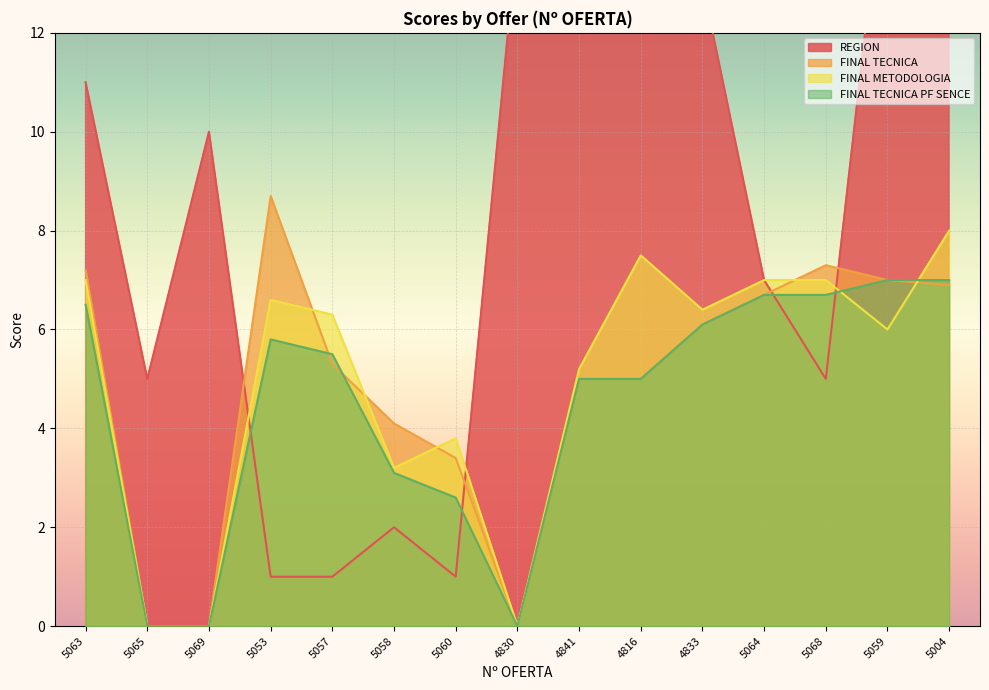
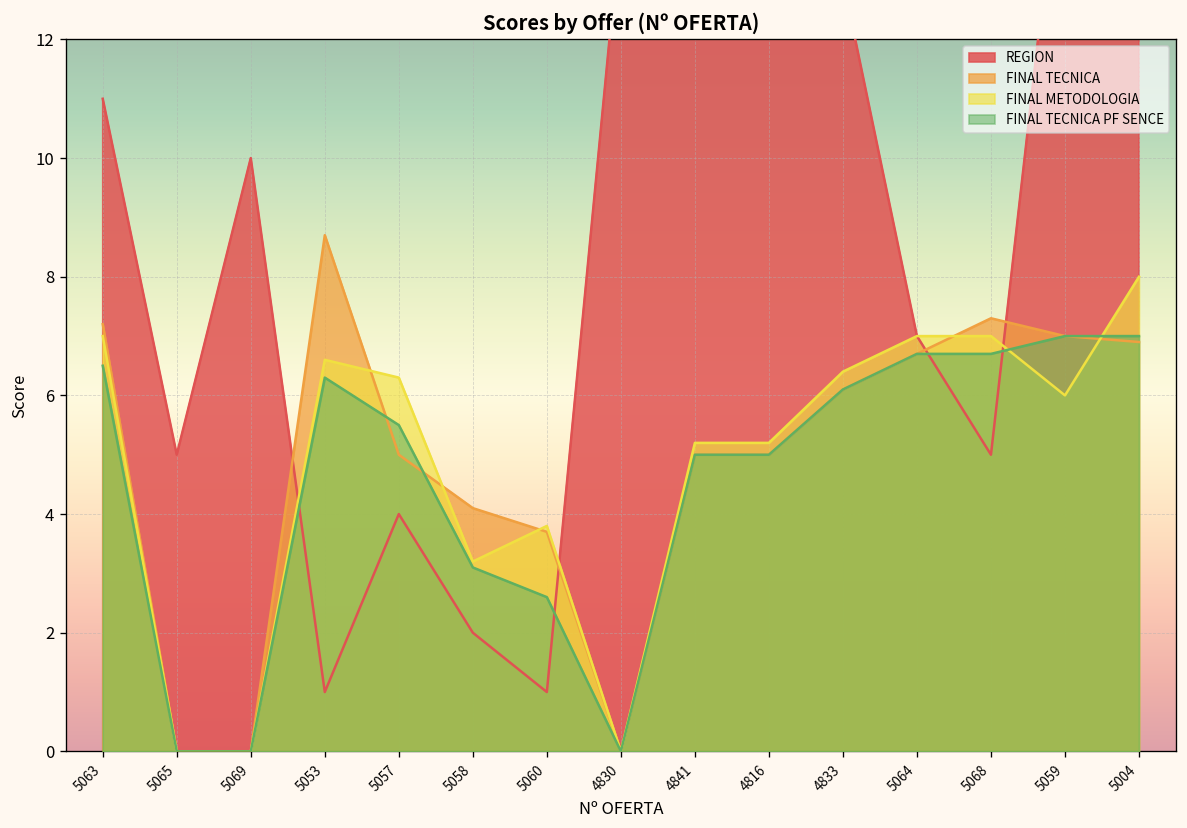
  {
    "REGION": {
      "5063": 11,
      "5065": 5,
      "5069": 10,
      "5053": 1,
-     "5057": 1,
+     "5057": 4,
      "5058": 2,
      "5060": 1,
      "5068": 5
    },
    "FINAL TECNICA": {
      "5063": 7.2,
      "5053": 8.7,
-     "5057": 5.3,
+     "5057": 5.0,
      "5058": 4.1,
-     "5060": 3.4,
+     "5060": 3.7,
      "5068": 7.3,
      "5004": 6.9
    },
    "FINAL METODOLOGIA": {
      "5063": 7.0,
      "5053": 6.6,
      "5057": 6.3,
      "5058": 3.2,
      "5060": 3.8,
      "4841": 5.2,
-     "4816": 7.5,
+     "4816": 5.2,
      "4833": 6.4,
      "5068": 7.0,
      "5059": 6.0,
      "5004": 8.0
    },
    "FINAL TECNICA PF SENCE": {
      "5063": 6.5,
-     "5053": 5.8,
+     "5053": 6.3,
      "5057": 5.5,
      "5058": 3.1,
      "5060": 2.6,
      "5068": 6.7,
      "5004": 7.0
    }
  }
